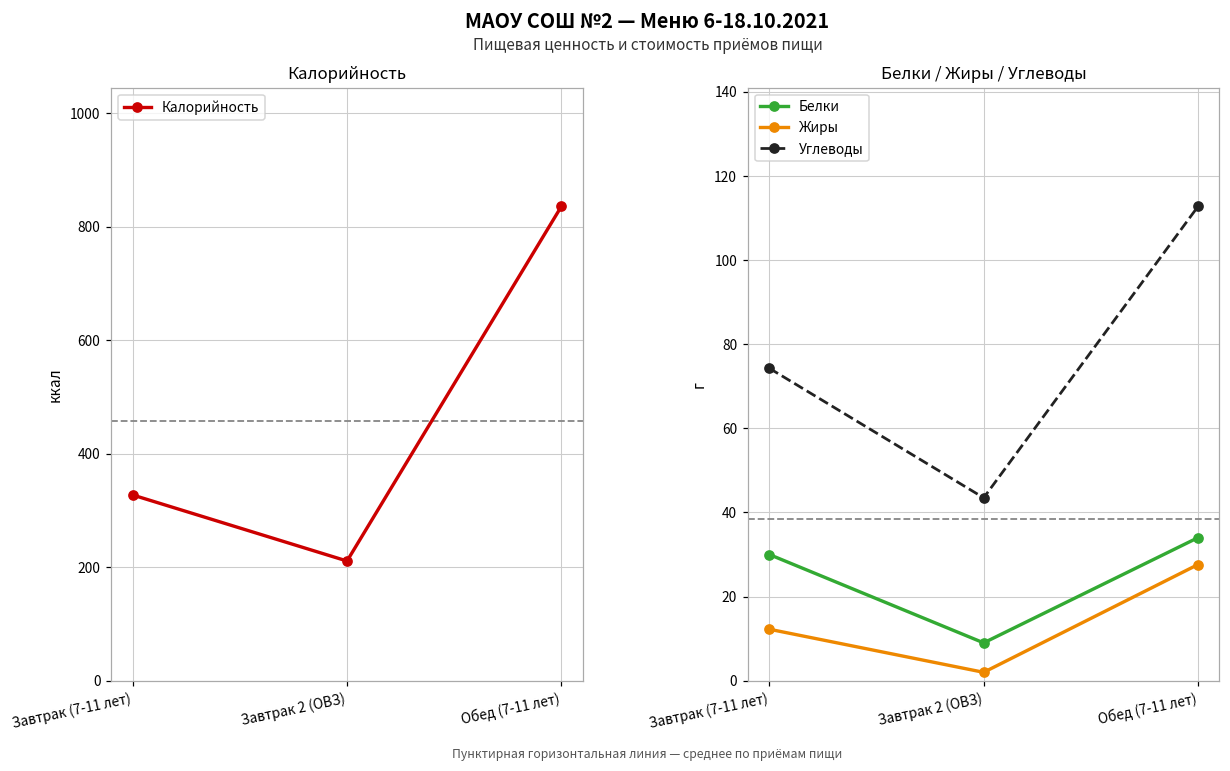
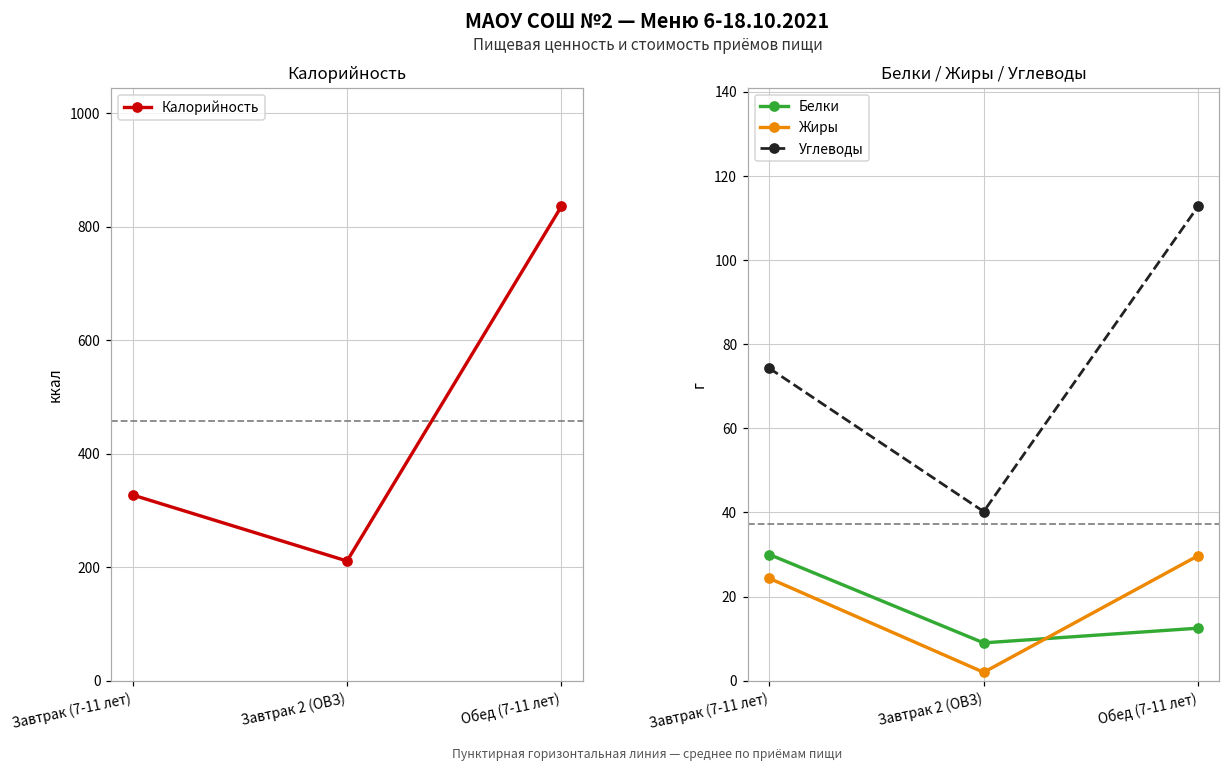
  {
    "Калорийность": {
      "Завтрак (7-11 лет)": 330,
      "Завтрак 2 (ОВЗ)": 210,
      "Обед (7-11 лет)": 840
    },
    "Белки / Жиры / Углеводы": {
      "Белки": {
        "Завтрак (7-11 лет)": 30,
        "Завтрак 2 (ОВЗ)": 9,
-       "Обед (7-11 лет)": 34
+       "Обед (7-11 лет)": 12
      },
      "Жиры": {
-       "Завтрак (7-11 лет)": 12,
+       "Завтрак (7-11 лет)": 24,
        "Завтрак 2 (ОВЗ)": 2,
-       "Обед (7-11 лет)": 28
+       "Обед (7-11 лет)": 30
      },
      "Углеводы": {
        "Завтрак (7-11 лет)": 74,
-       "Завтрак 2 (ОВЗ)": 43,
+       "Завтрак 2 (ОВЗ)": 40,
        "Обед (7-11 лет)": 113
      }
    }
  }
